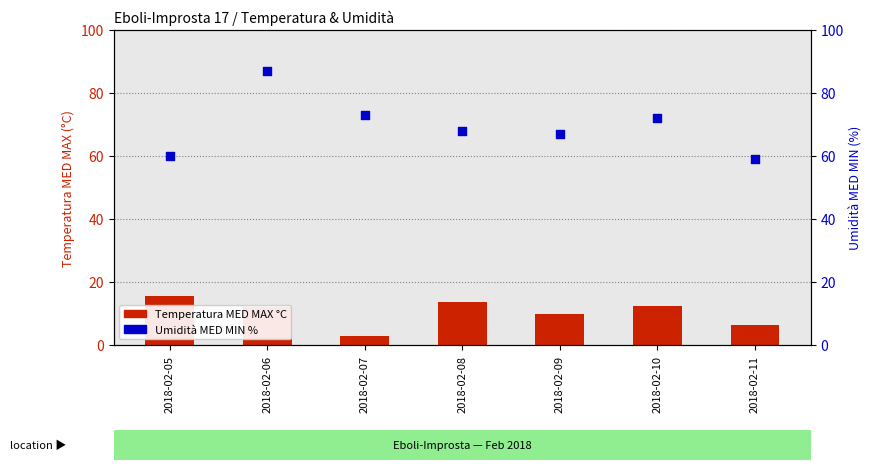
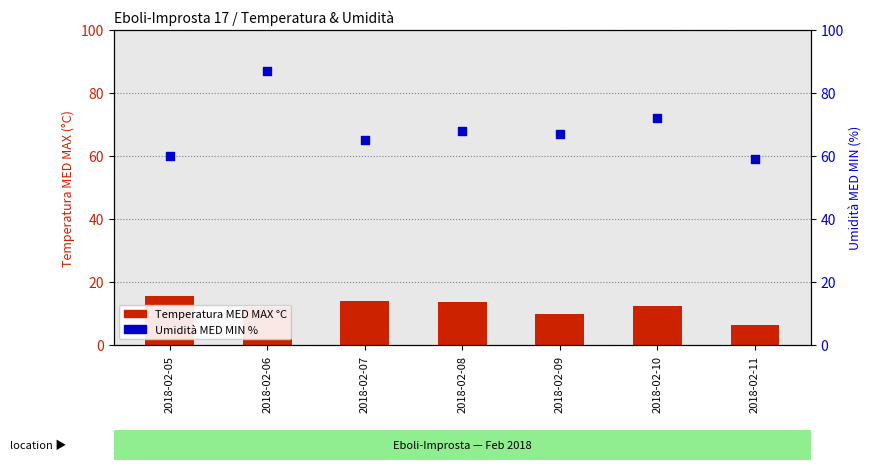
  {
    "Temperatura MED MAX °C": {
      "2018-02-05": 15,
-     "2018-02-07": 3,
+     "2018-02-07": 14,
      "2018-02-08": 14,
      "2018-02-09": 10,
      "2018-02-10": 13,
      "2018-02-11": 7
    },
    "Umidità MED MIN %": {
-     "2018-02-07": 73
+     "2018-02-07": 65
    }
  }
